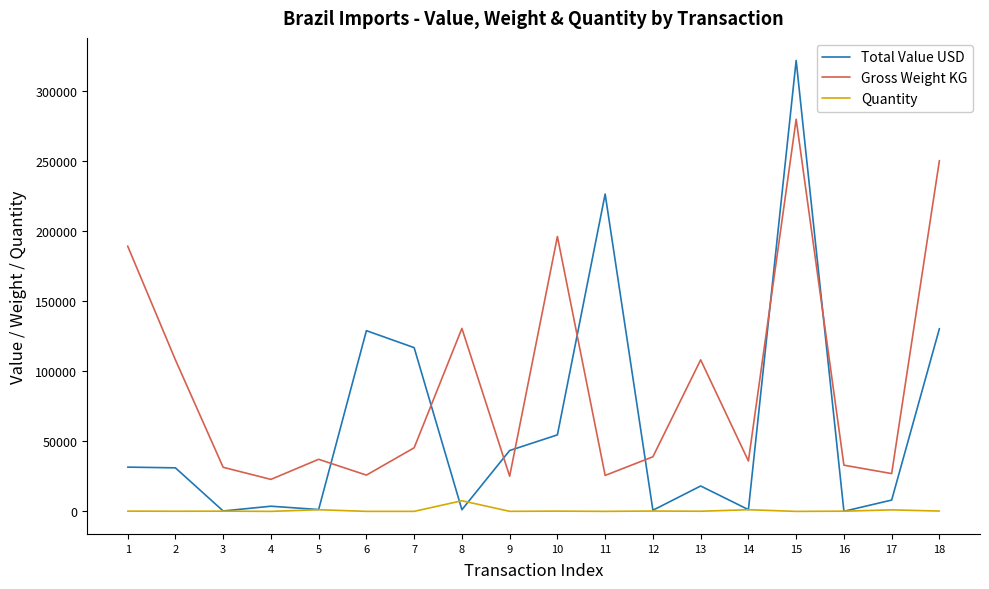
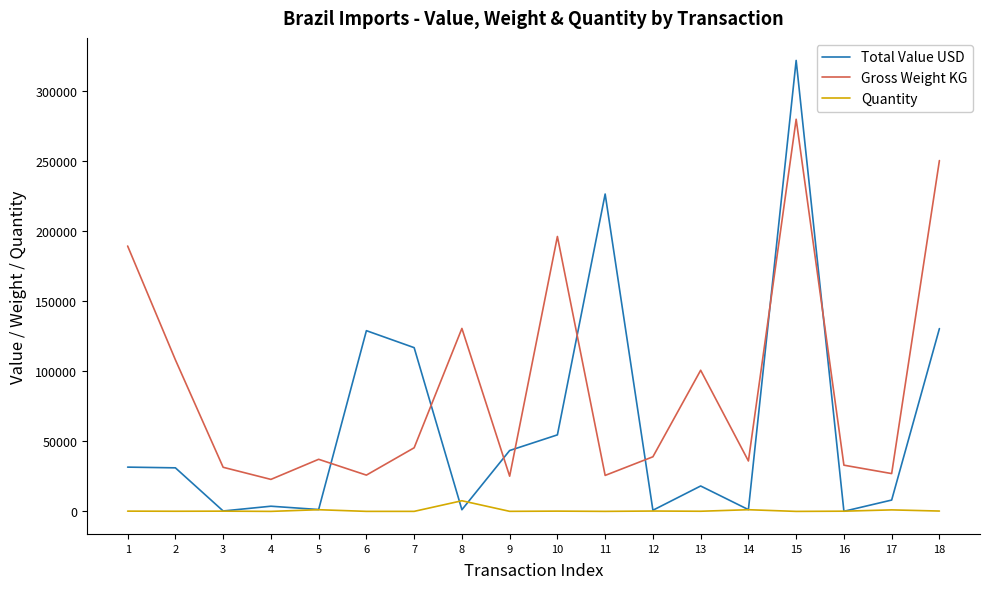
  {
    "Total Value USD": {
      "1": 32000,
      "2": 31000,
      "4": 4000,
      "6": 129000,
      "7": 117000,
      "8": 1000,
      "9": 43000,
      "10": 55000,
      "11": 227000,
      "13": 18000,
      "15": 322000,
      "17": 8000,
      "18": 131000
    },
    "Gross Weight KG": {
      "1": 189000,
      "2": 108000,
      "3": 32000,
      "4": 23000,
      "5": 37000,
      "6": 26000,
      "7": 45000,
      "8": 131000,
      "9": 25000,
      "10": 196000,
      "11": 26000,
      "12": 39000,
-     "13": 108000,
+     "13": 101000,
      "14": 36000,
      "15": 280000,
      "16": 33000,
      "17": 27000,
      "18": 251000
    },
    "Quantity": {
      "1": 0,
      "2": 0,
      "4": 0,
      "6": 0,
      "7": 0,
      "8": 8000,
      "9": 0,
      "10": 0,
      "11": 0,
      "13": 0,
      "15": 0,
      "17": 1000,
      "18": 0
    }
  }
